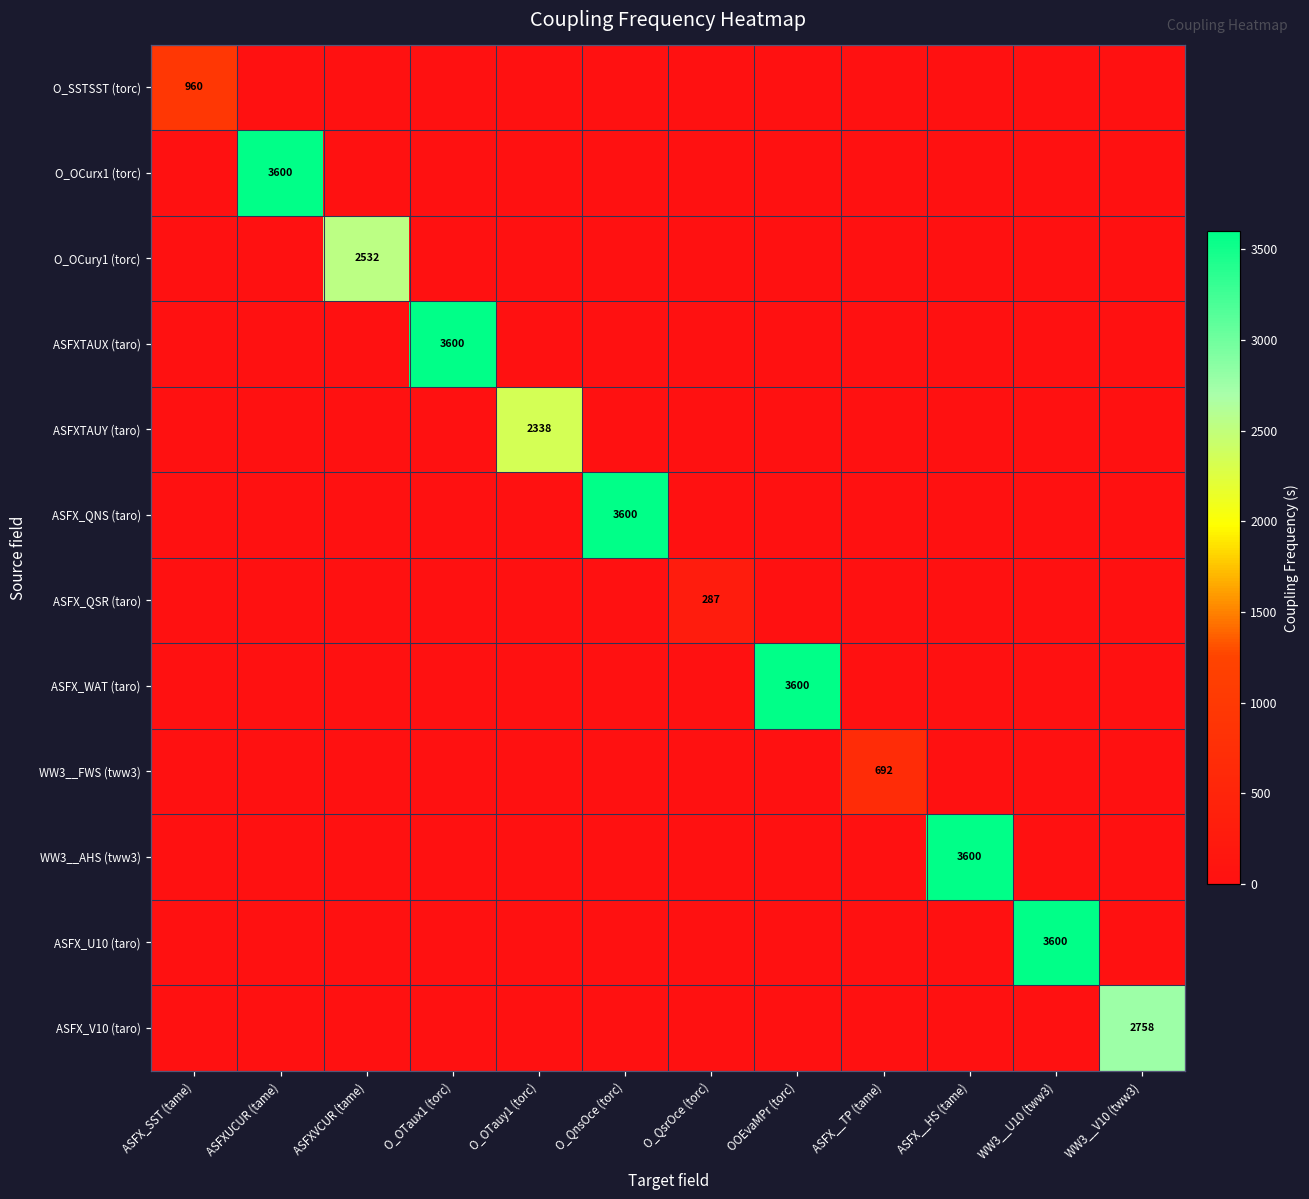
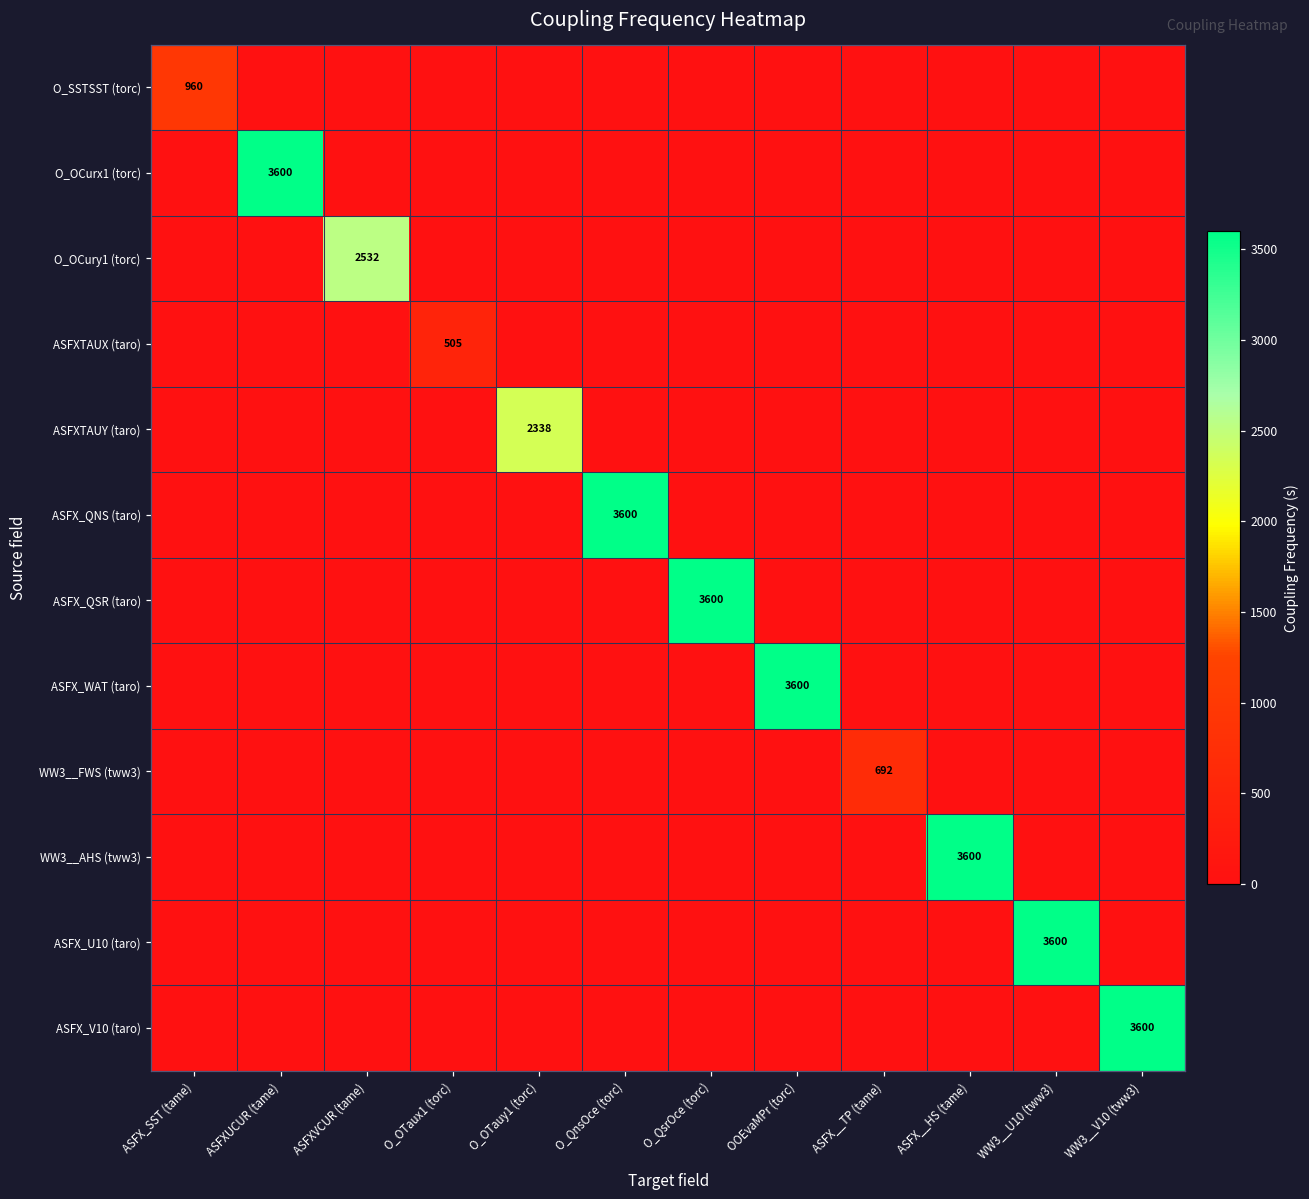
  {
    "O_SSTSST (torc)": {
      "ASFX_SST (tame)": 960
    },
    "O_OCurx1 (torc)": {
      "ASFXUCUR (tame)": 3600
    },
    "O_OCury1 (torc)": {
      "ASFXVCUR (tame)": 2532
    },
    "ASFXTAUX (taro)": {
-     "O_OTaux1 (torc)": 3600
+     "O_OTaux1 (torc)": 505
    },
    "ASFXTAUY (taro)": {
      "O_OTauy1 (torc)": 2338
    },
    "ASFX_QNS (taro)": {
      "O_QnsOce (torc)": 3600
    },
    "ASFX_QSR (taro)": {
-     "O_QsrOce (torc)": 287
+     "O_QsrOce (torc)": 3600
    },
    "ASFX_WAT (taro)": {
      "OOEvaMPr (torc)": 3600
    },
    "WW3__FWS (tww3)": {
      "ASFX__TP (tame)": 692
    },
    "WW3__AHS (tww3)": {
      "ASFX__HS (tame)": 3600
    },
    "ASFX_U10 (taro)": {
      "WW3__U10 (tww3)": 3600
    },
    "ASFX_V10 (taro)": {
-     "WW3__V10 (tww3)": 2758
+     "WW3__V10 (tww3)": 3600
    }
  }
